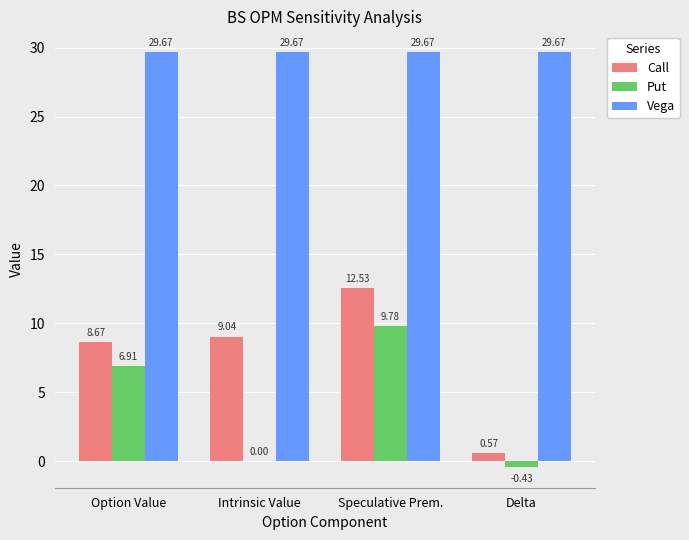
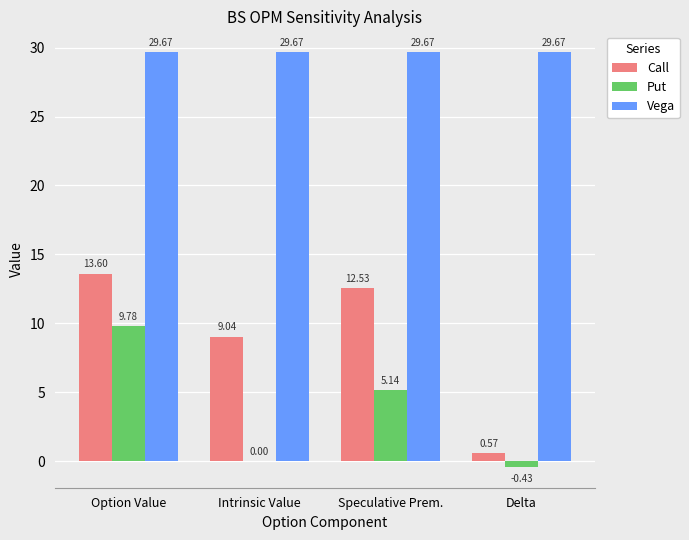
  {
    "Call": {
-     "Option Value": 8.67,
+     "Option Value": 13.60,
      "Intrinsic Value": 9.04,
      "Speculative Prem.": 12.53,
      "Delta": 0.57
    },
    "Put": {
-     "Option Value": 6.91,
+     "Option Value": 9.78,
      "Intrinsic Value": 0.00,
-     "Speculative Prem.": 9.78,
+     "Speculative Prem.": 5.14,
      "Delta": -0.43
    },
    "Vega": {
      "Option Value": 29.67,
      "Intrinsic Value": 29.67,
      "Speculative Prem.": 29.67,
      "Delta": 29.67
    }
  }
